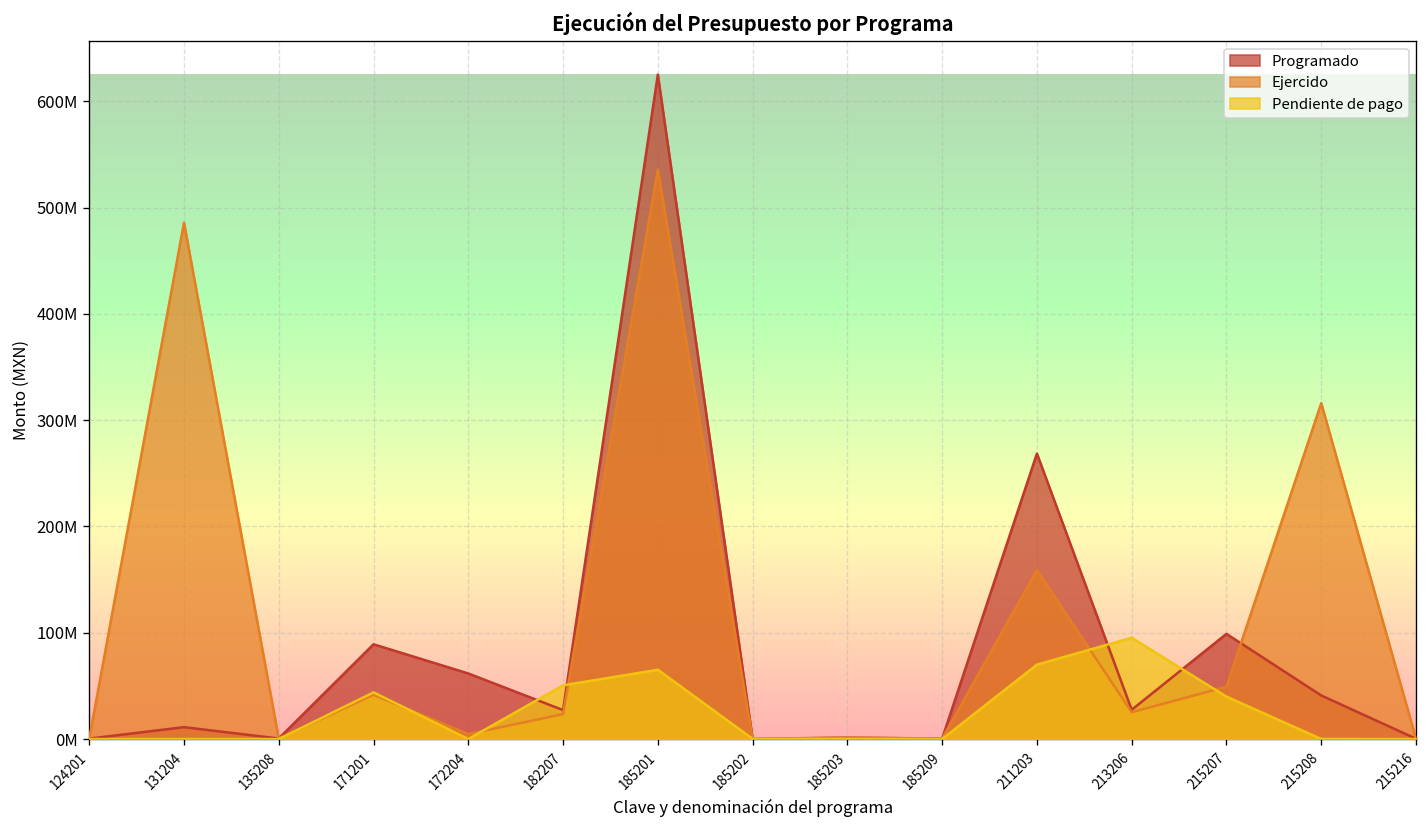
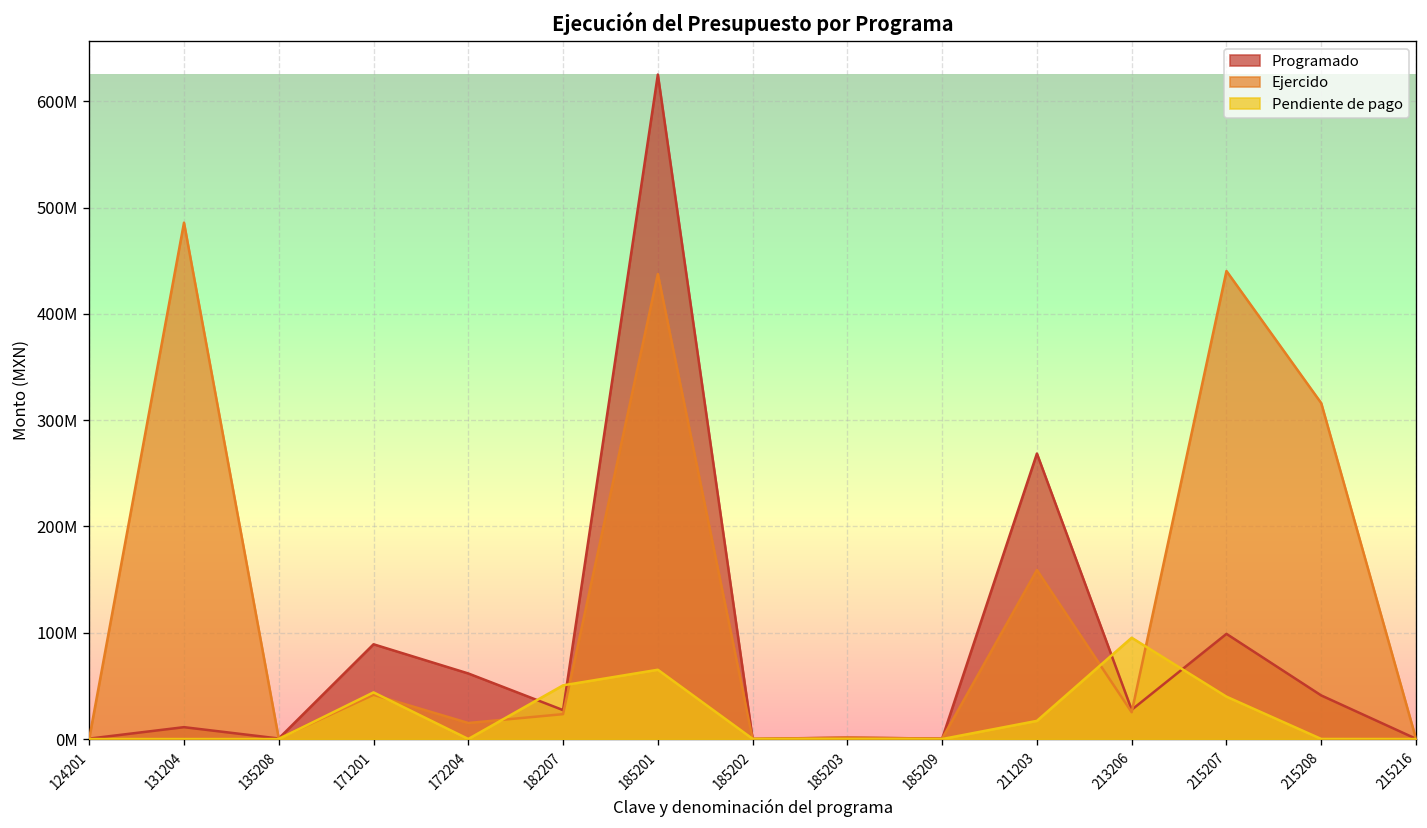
  {
    "Programado": {
      "131204": 10000000,
      "171201": 90000000,
      "172204": 60000000,
      "182207": 30000000,
      "185201": 630000000,
      "211203": 270000000,
      "215207": 100000000,
      "215208": 40000000
    },
    "Ejercido": {
      "131204": 490000000,
-     "172204": 0,
+     "172204": 20000000,
      "182207": 20000000,
-     "185201": 540000000,
+     "185201": 440000000,
      "211203": 160000000,
-     "215207": 50000000,
+     "215207": 440000000,
      "215208": 320000000
    },
    "Pendiente de pago": {
      "131204": 0,
      "172204": 0,
      "182207": 50000000,
      "185201": 70000000,
-     "211203": 70000000,
+     "211203": 20000000,
      "213206": 100000000,
      "215207": 40000000,
      "215208": 0
    }
  }
